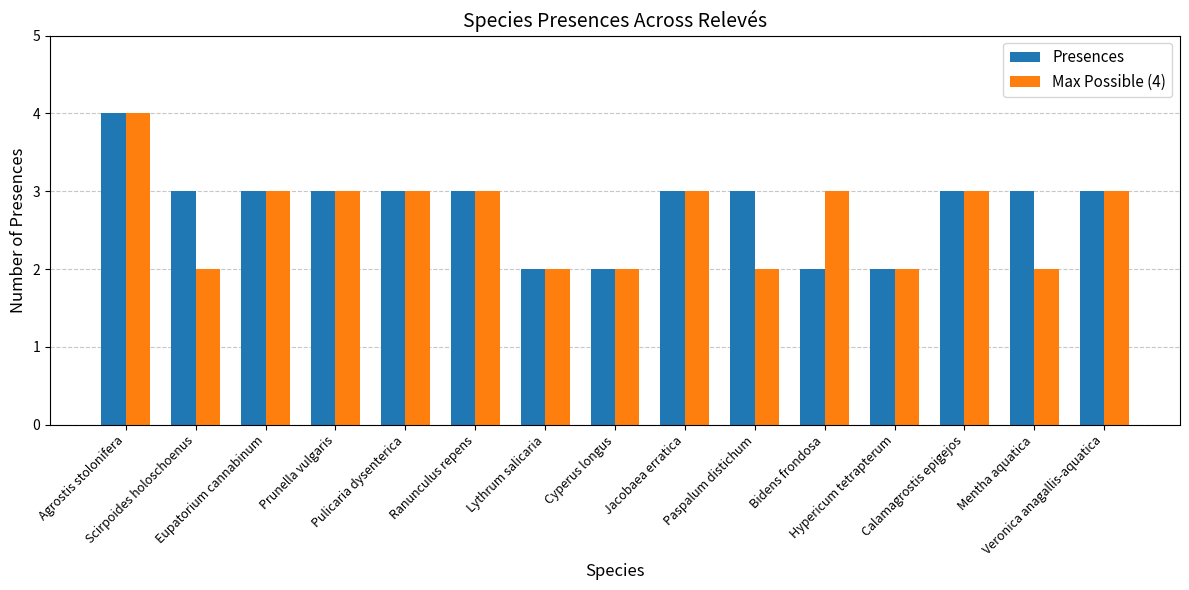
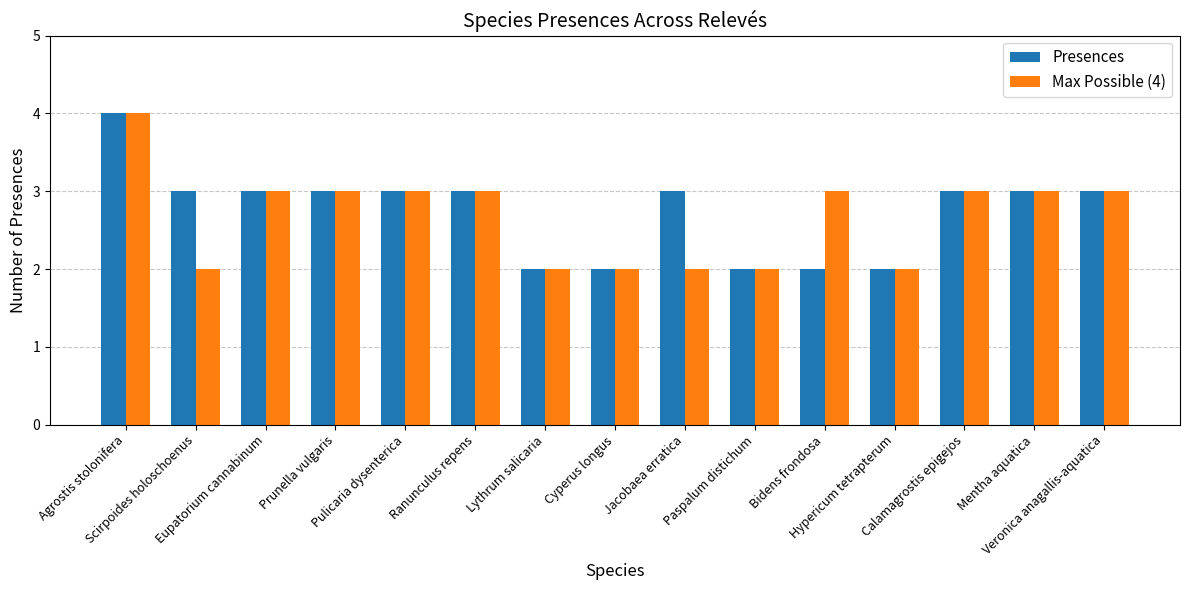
  {
    "Presences": {
      "Agrostis stolonifera": 4,
      "Scirpoides holoschoenus": 3,
      "Eupatorium cannabinum": 3,
      "Prunella vulgaris": 3,
      "Pulicaria dysenterica": 3,
      "Ranunculus repens": 3,
      "Lythrum salicaria": 2,
      "Cyperus longus": 2,
      "Jacobaea erratica": 3,
-     "Paspalum distichum": 3,
+     "Paspalum distichum": 2,
      "Bidens frondosa": 2,
      "Hypericum tetrapterum": 2,
      "Calamagrostis epigejos": 3,
      "Mentha aquatica": 3,
      "Veronica anagallis-aquatica": 3
    },
    "Max Possible (4)": {
      "Agrostis stolonifera": 4,
      "Scirpoides holoschoenus": 2,
      "Eupatorium cannabinum": 3,
      "Prunella vulgaris": 3,
      "Pulicaria dysenterica": 3,
      "Ranunculus repens": 3,
      "Lythrum salicaria": 2,
      "Cyperus longus": 2,
-     "Jacobaea erratica": 3,
+     "Jacobaea erratica": 2,
      "Paspalum distichum": 2,
      "Bidens frondosa": 3,
      "Hypericum tetrapterum": 2,
      "Calamagrostis epigejos": 3,
-     "Mentha aquatica": 2,
+     "Mentha aquatica": 3,
      "Veronica anagallis-aquatica": 3
    }
  }
